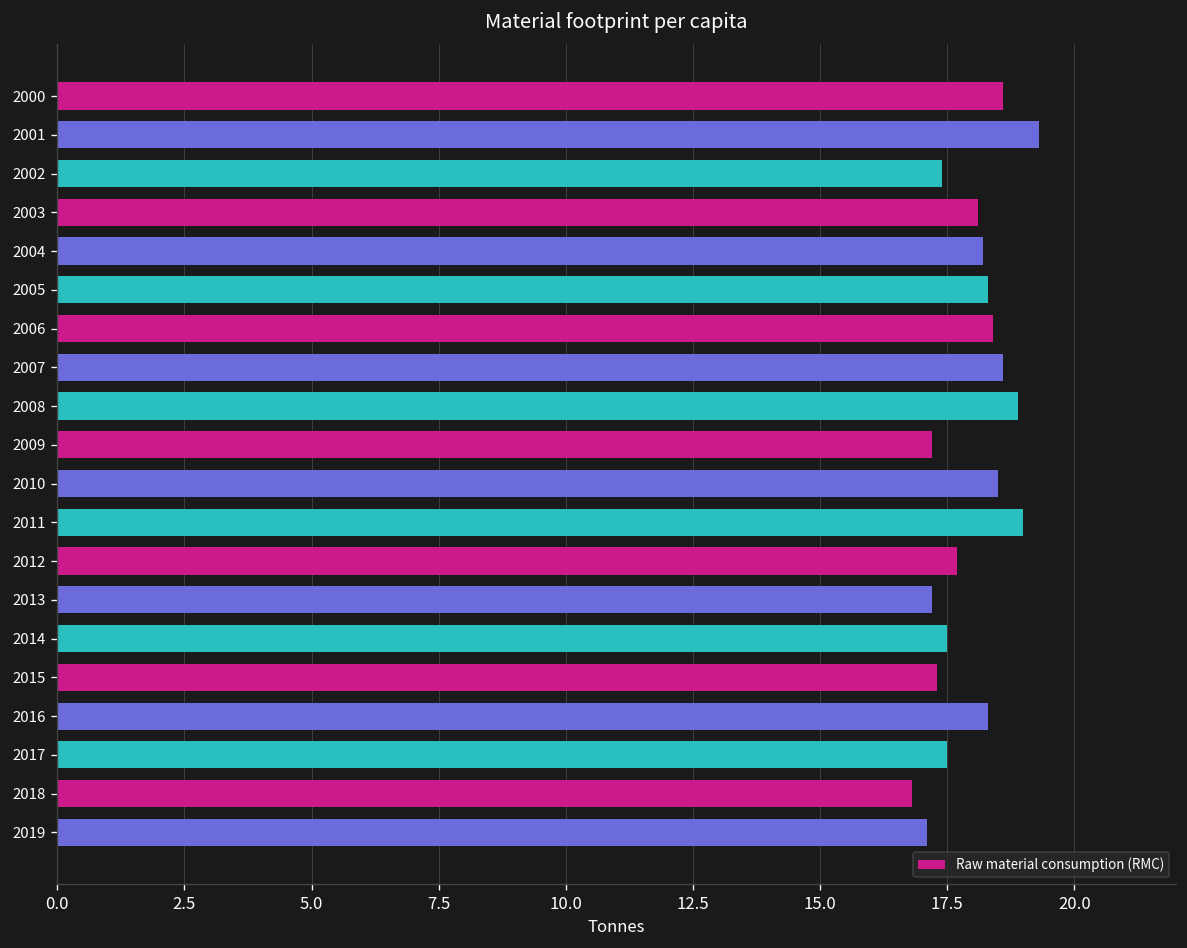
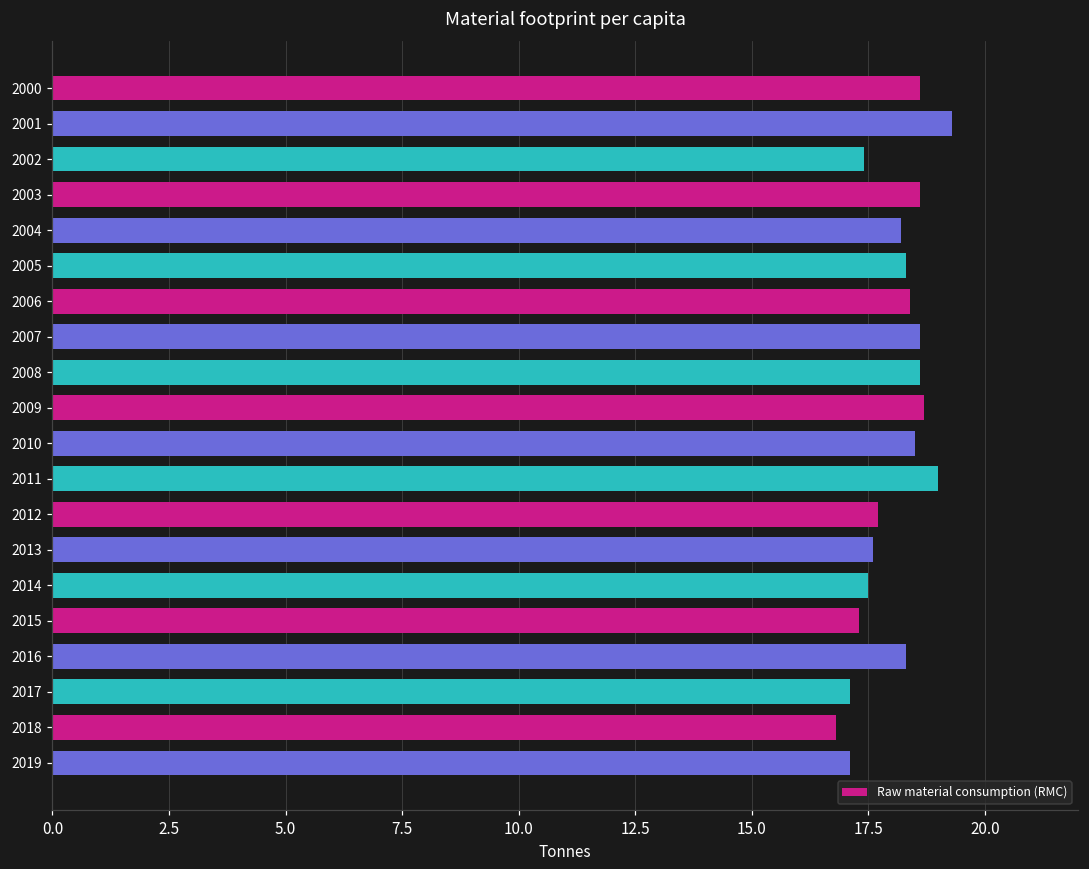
  {
    "2000": 18.6,
    "2001": 19.3,
    "2002": 17.4,
-   "2003": 18.1,
+   "2003": 18.6,
    "2004": 18.2,
    "2005": 18.3,
    "2006": 18.4,
    "2007": 18.6,
-   "2008": 18.9,
-   "2009": 17.2,
+   "2008": 18.6,
+   "2009": 18.7,
    "2010": 18.5,
    "2011": 19.0,
    "2012": 17.7,
-   "2013": 17.2,
+   "2013": 17.6,
    "2014": 17.5,
    "2015": 17.3,
    "2016": 18.3,
-   "2017": 17.5,
+   "2017": 17.1,
    "2018": 16.8,
    "2019": 17.1
  }
